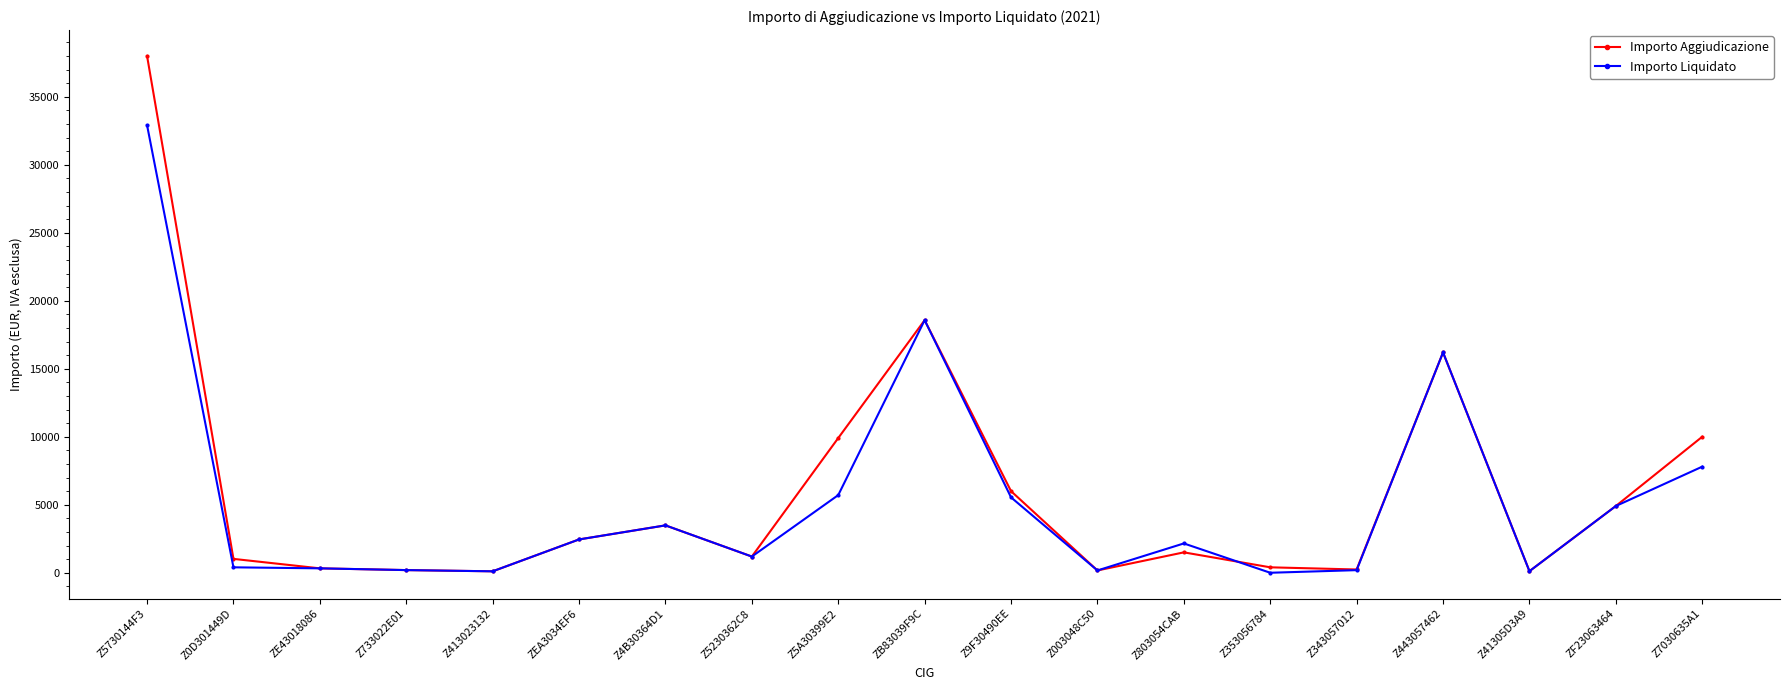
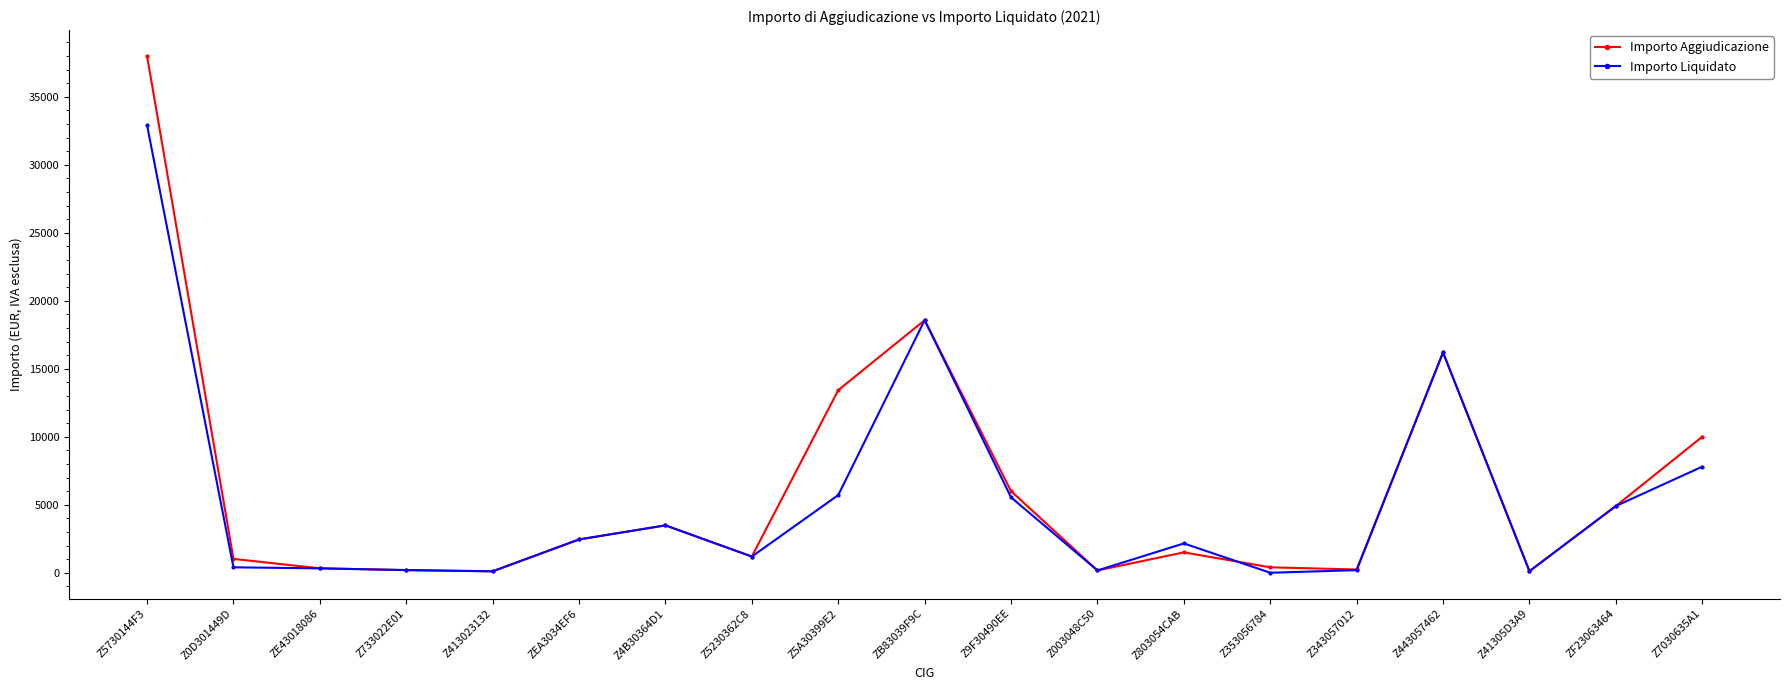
  {
    "Importo Aggiudicazione": {
      "Z5730144F3": 38000,
      "Z0D301449D": 1000,
-     "Z5A30399E2": 9900,
+     "Z5A30399E2": 13400,
      "Z9F30490EE": 6000,
      "Z803054CAB": 1500,
      "Z353056784": 400,
      "Z7030635A1": 10000
    },
    "Importo Liquidato": {
      "Z5730144F3": 32900,
      "Z0D301449D": 400,
      "Z5A30399E2": 5700,
      "Z9F30490EE": 5500,
      "Z803054CAB": 2200,
      "Z353056784": 0,
      "Z7030635A1": 7800
    }
  }
